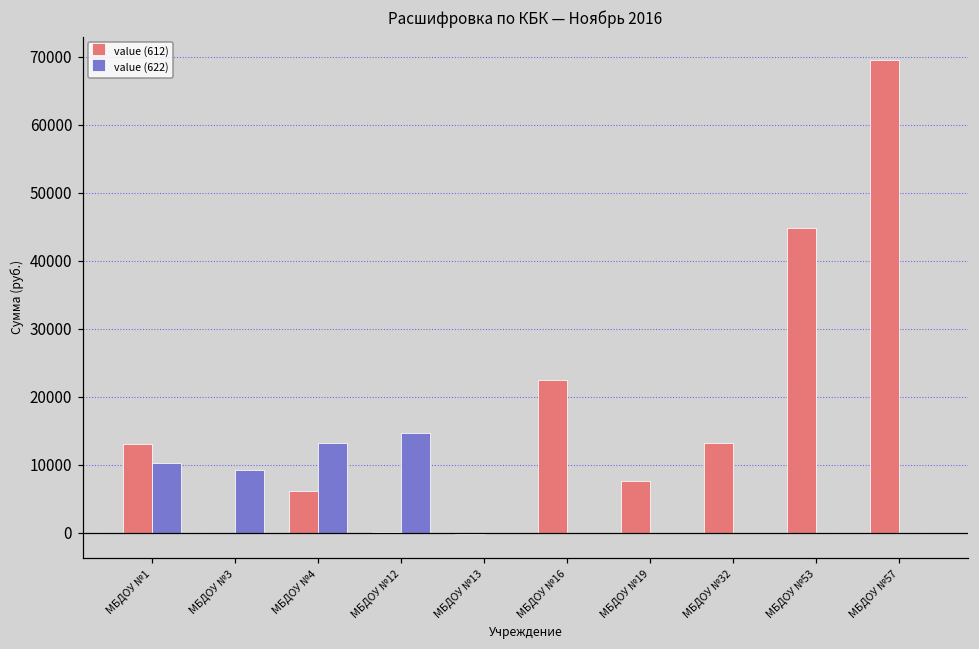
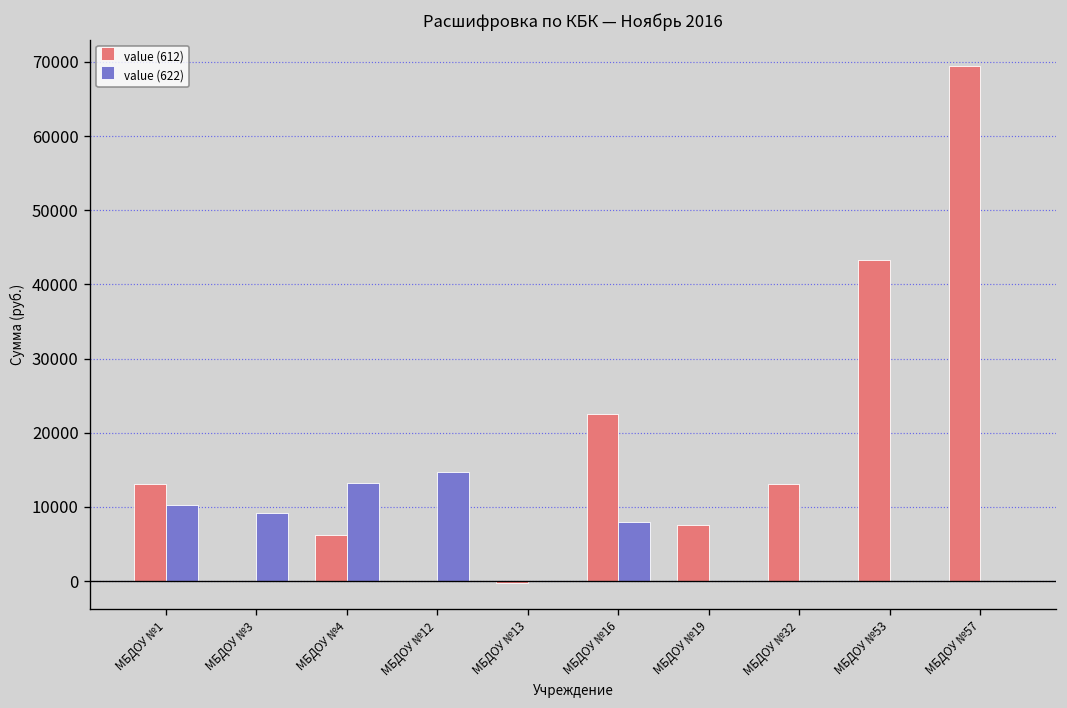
  {
    "value (612)": {
      "МБДОУ №1": 13000,
      "МБДОУ №4": 6000,
      "МБДОУ №16": 23000,
      "МБДОУ №19": 8000,
      "МБДОУ №32": 13000,
-     "МБДОУ №53": 45000,
+     "МБДОУ №53": 43000,
      "МБДОУ №57": 69000
    },
    "value (622)": {
      "МБДОУ №1": 10000,
      "МБДОУ №3": 9000,
      "МБДОУ №4": 13000,
      "МБДОУ №12": 15000,
      "МБДОУ №13": 0,
-     "МБДОУ №16": 0,
+     "МБДОУ №16": 8000,
      "МБДОУ №19": 0,
      "МБДОУ №32": 0,
      "МБДОУ №53": 0,
      "МБДОУ №57": 0
    }
  }
